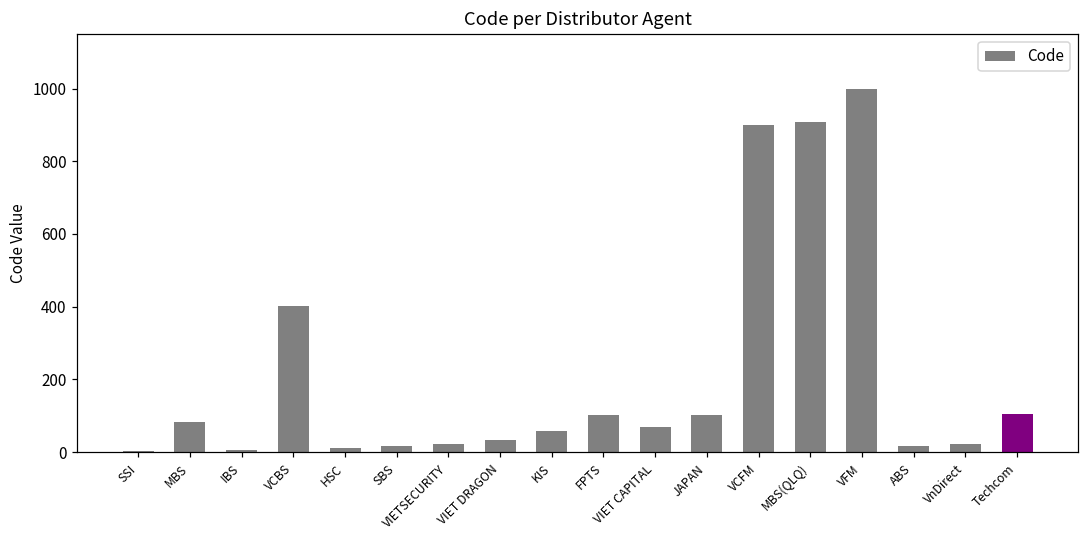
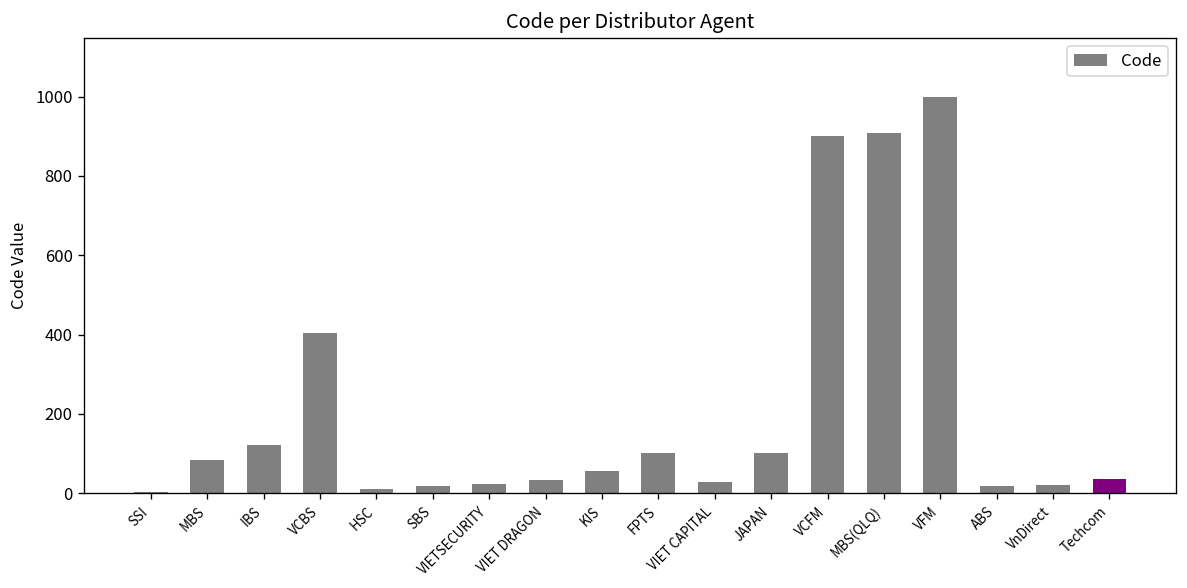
  {
    "MBS": 80,
-   "IBS": 10,
+   "IBS": 120,
    "VCBS": 400,
    "HSC": 10,
    "SBS": 20,
    "VIETSECURITY": 20,
    "VIET DRAGON": 30,
    "KIS": 60,
    "FPTS": 100,
-   "VIET CAPITAL": 70,
+   "VIET CAPITAL": 30,
    "JAPAN": 100,
    "VCFM": 900,
    "MBS(QLQ)": 910,
    "VFM": 1000,
    "ABS": 20,
    "VnDirect": 20,
-   "Techcom": 110
+   "Techcom": 40
  }
